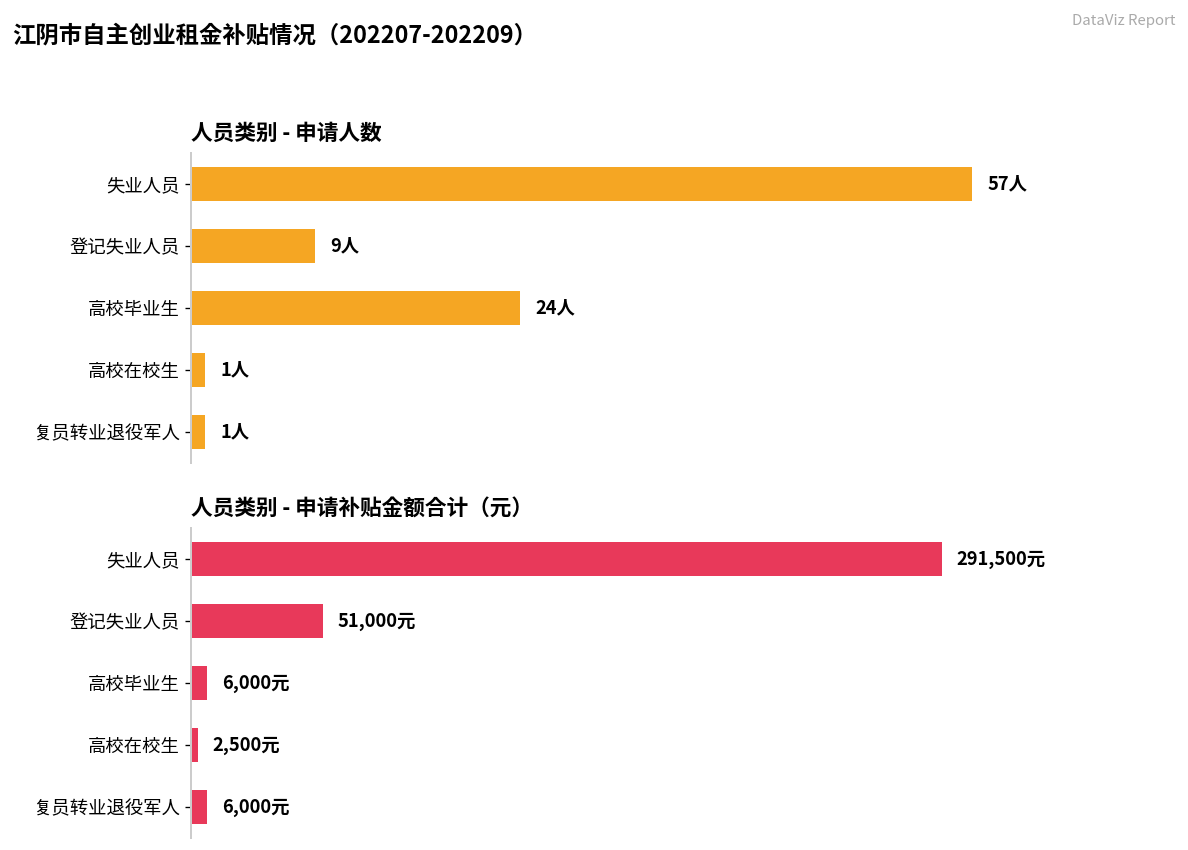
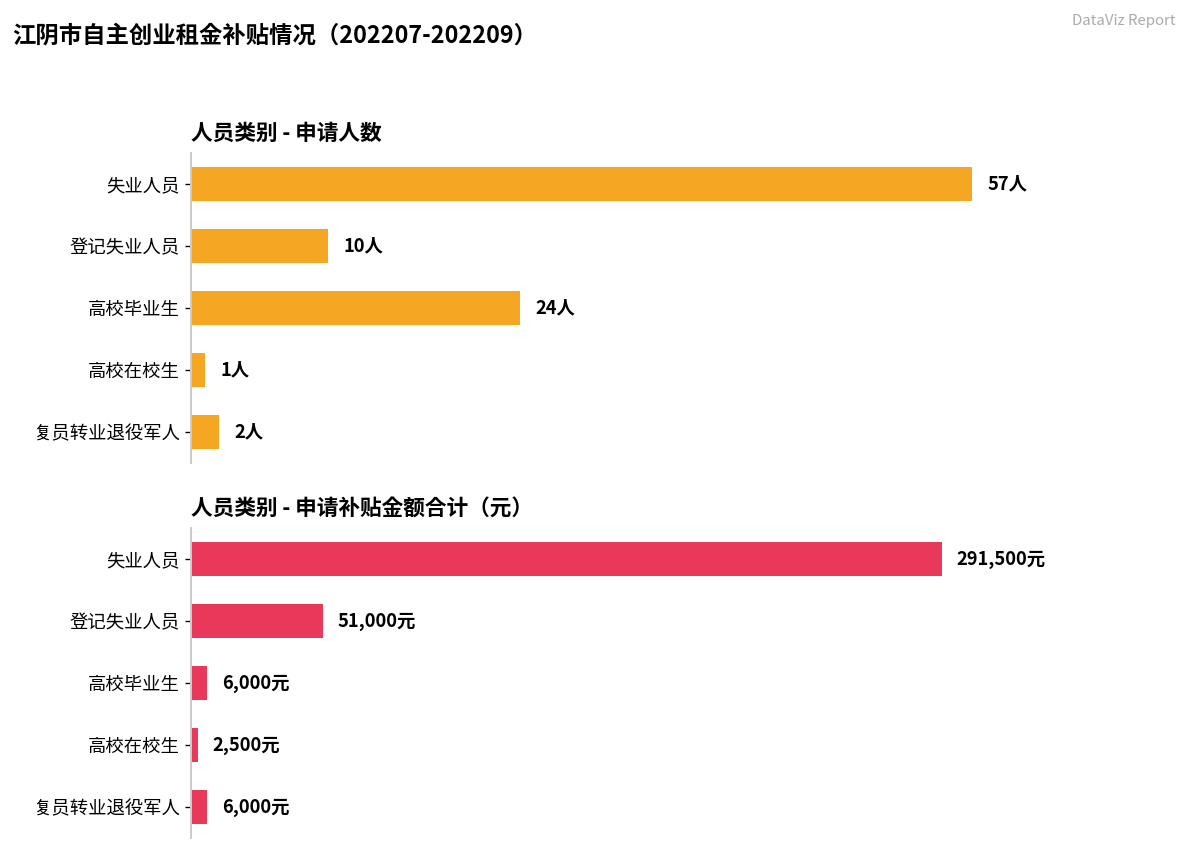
  {
    "人员类别 - 申请人数": {
      "失业人员": "57人",
-     "登记失业人员": "9人",
+     "登记失业人员": "10人",
      "高校毕业生": "24人",
      "高校在校生": "1人",
-     "复员转业退役军人": "1人"
+     "复员转业退役军人": "2人"
    },
    "人员类别 - 申请补贴金额合计（元）": {
      "失业人员": "291,500元",
      "登记失业人员": "51,000元",
      "高校毕业生": "6,000元",
      "高校在校生": "2,500元",
      "复员转业退役军人": "6,000元"
    }
  }
